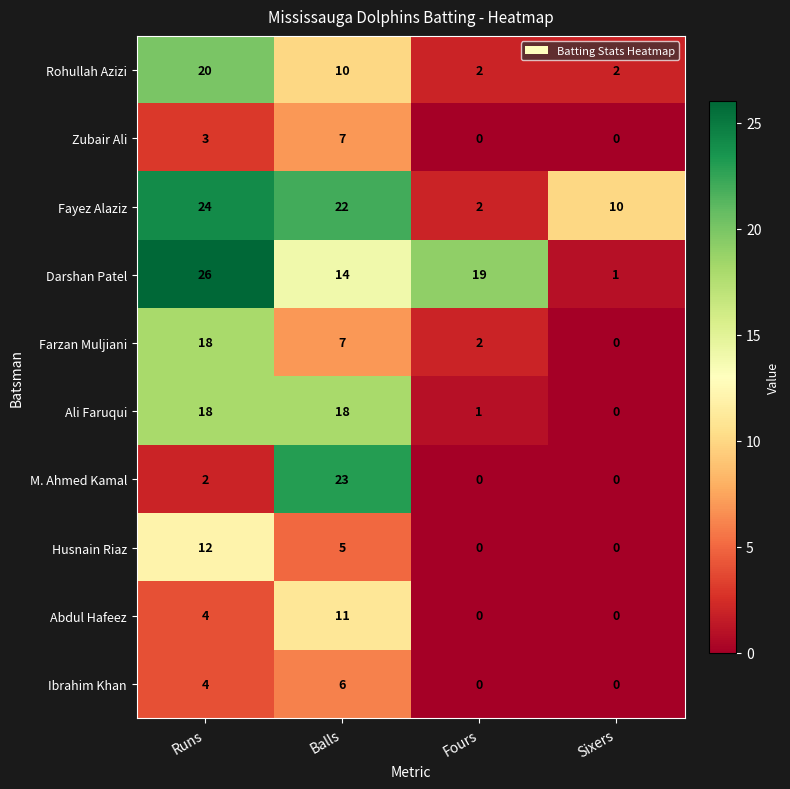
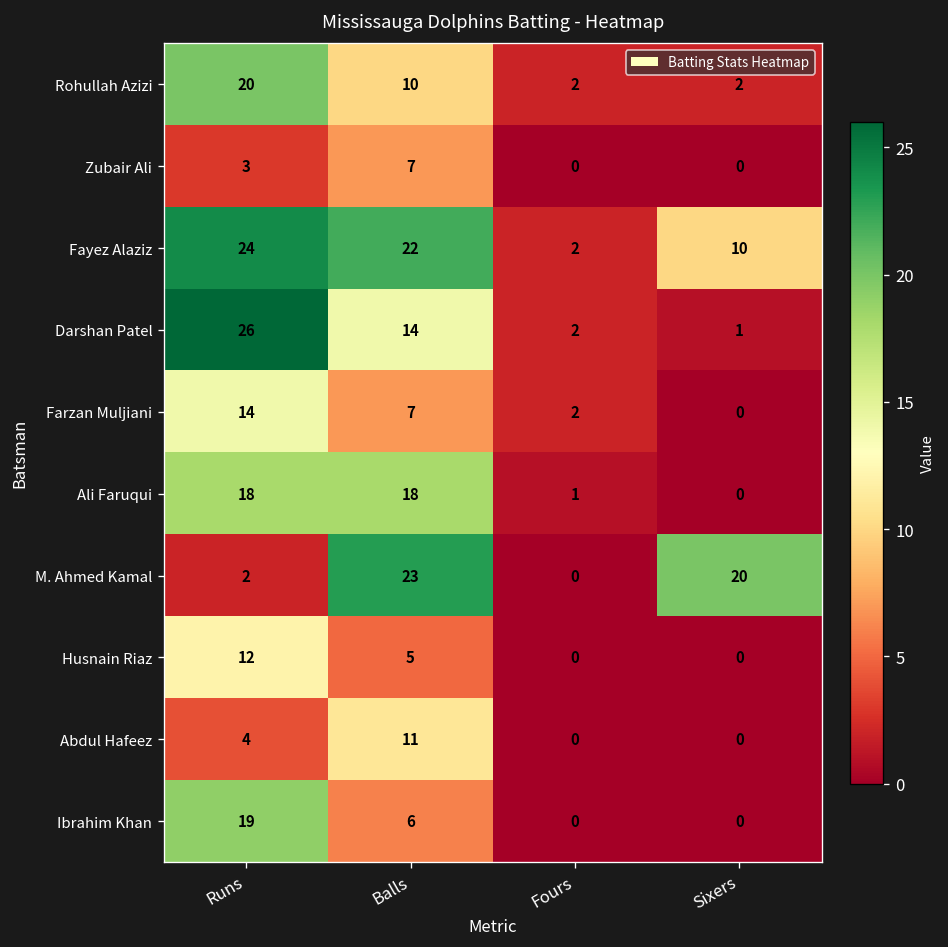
  {
    "Rohullah Azizi": {
      "Runs": 20,
      "Balls": 10,
      "Fours": 2,
      "Sixers": 2
    },
    "Zubair Ali": {
      "Runs": 3,
      "Balls": 7,
      "Fours": 0,
      "Sixers": 0
    },
    "Fayez Alaziz": {
      "Runs": 24,
      "Balls": 22,
      "Fours": 2,
      "Sixers": 10
    },
    "Darshan Patel": {
      "Runs": 26,
      "Balls": 14,
-     "Fours": 19,
+     "Fours": 2,
      "Sixers": 1
    },
    "Farzan Muljiani": {
-     "Runs": 18,
+     "Runs": 14,
      "Balls": 7,
      "Fours": 2,
      "Sixers": 0
    },
    "Ali Faruqui": {
      "Runs": 18,
      "Balls": 18,
      "Fours": 1,
      "Sixers": 0
    },
    "M. Ahmed Kamal": {
      "Runs": 2,
      "Balls": 23,
      "Fours": 0,
-     "Sixers": 0
+     "Sixers": 20
    },
    "Husnain Riaz": {
      "Runs": 12,
      "Balls": 5,
      "Fours": 0,
      "Sixers": 0
    },
    "Abdul Hafeez": {
      "Runs": 4,
      "Balls": 11,
      "Fours": 0,
      "Sixers": 0
    },
    "Ibrahim Khan": {
-     "Runs": 4,
+     "Runs": 19,
      "Balls": 6,
      "Fours": 0,
      "Sixers": 0
    }
  }
